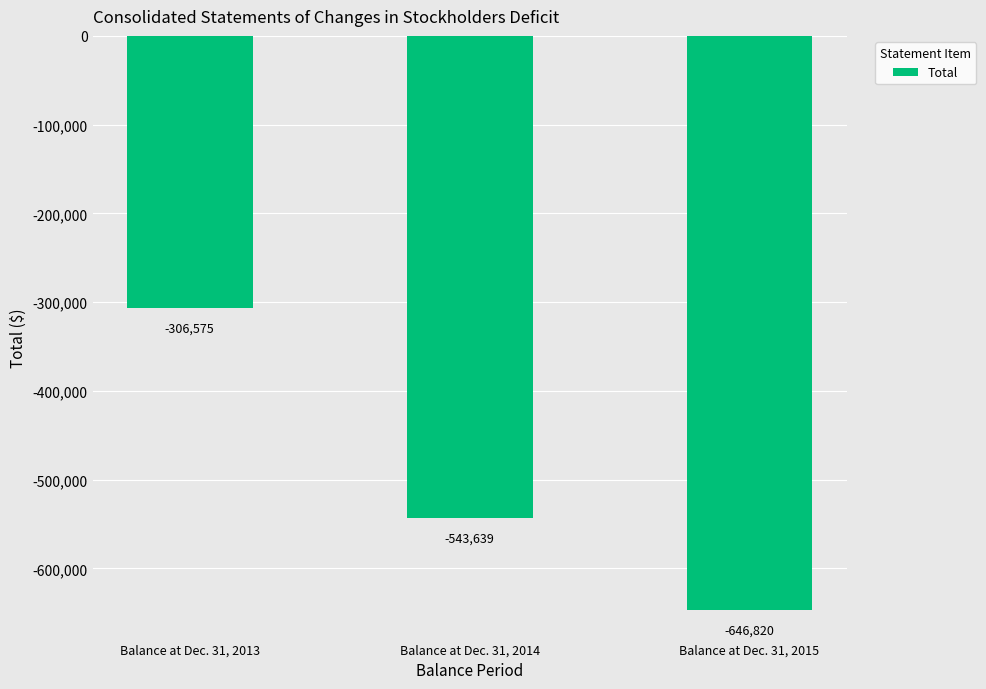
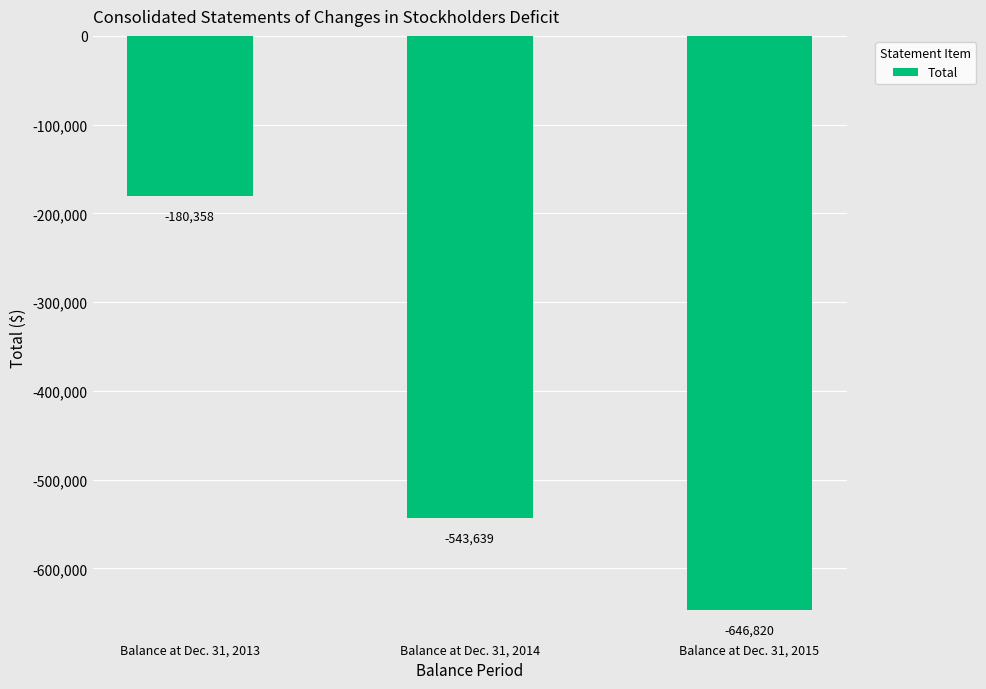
  {
-   "Balance at Dec. 31, 2013": "-306,575",
+   "Balance at Dec. 31, 2013": "-180,358",
    "Balance at Dec. 31, 2014": "-543,639",
    "Balance at Dec. 31, 2015": "-646,820"
  }
